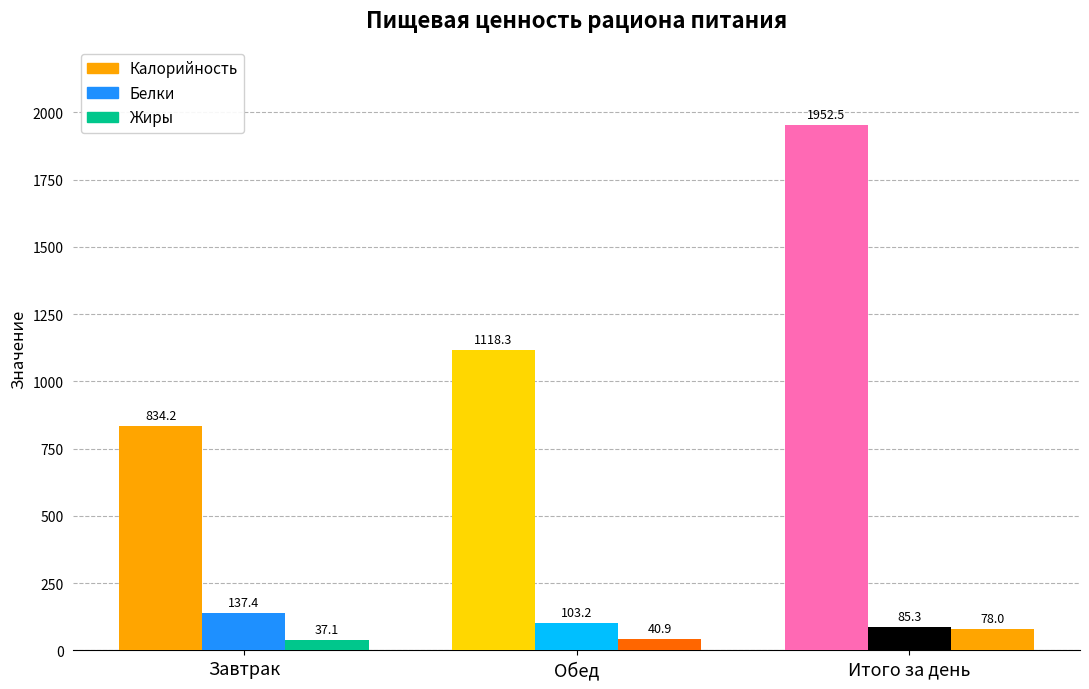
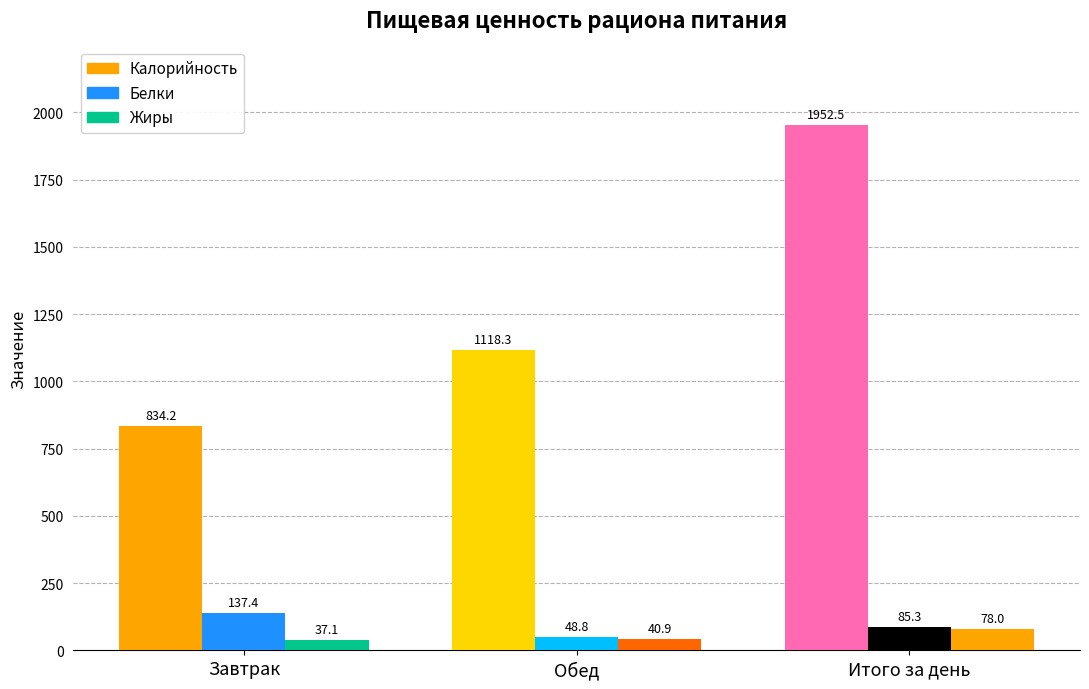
  {
    "Завтрак": 137.4,
-   "Обед": 103.2,
+   "Обед": 48.8,
    "Итого за день": 85.3
  }
